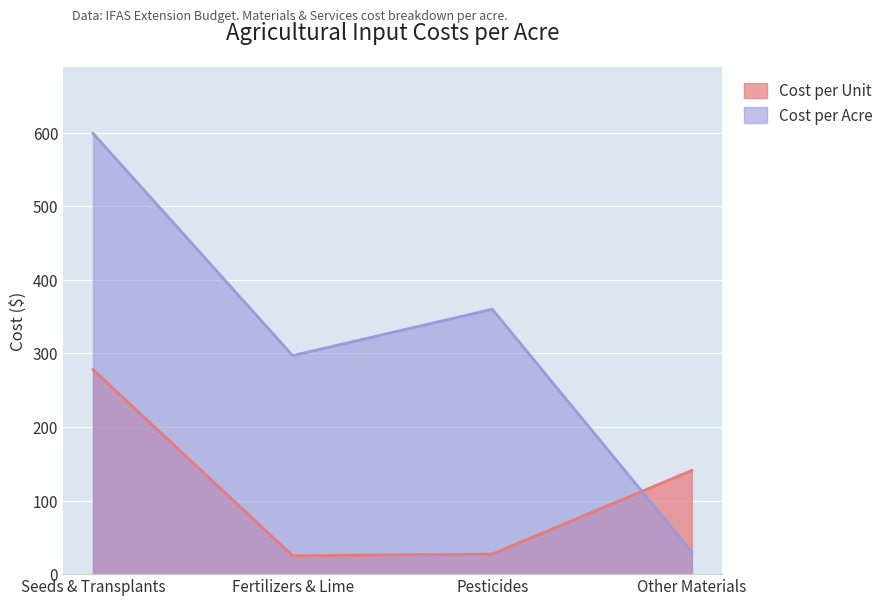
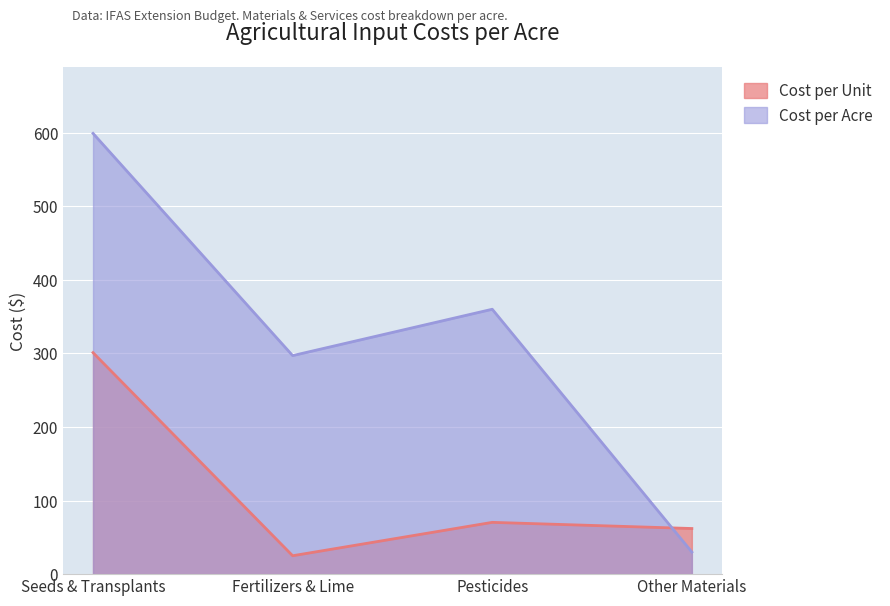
  {
    "Cost per Unit": {
-     "Seeds & Transplants": 280,
+     "Seeds & Transplants": 300,
      "Fertilizers & Lime": 30,
-     "Pesticides": 30,
-     "Other Materials": 140
+     "Pesticides": 70,
+     "Other Materials": 60
    },
    "Cost per Acre": {
      "Seeds & Transplants": 600,
      "Fertilizers & Lime": 300,
      "Pesticides": 360,
      "Other Materials": 30
    }
  }
